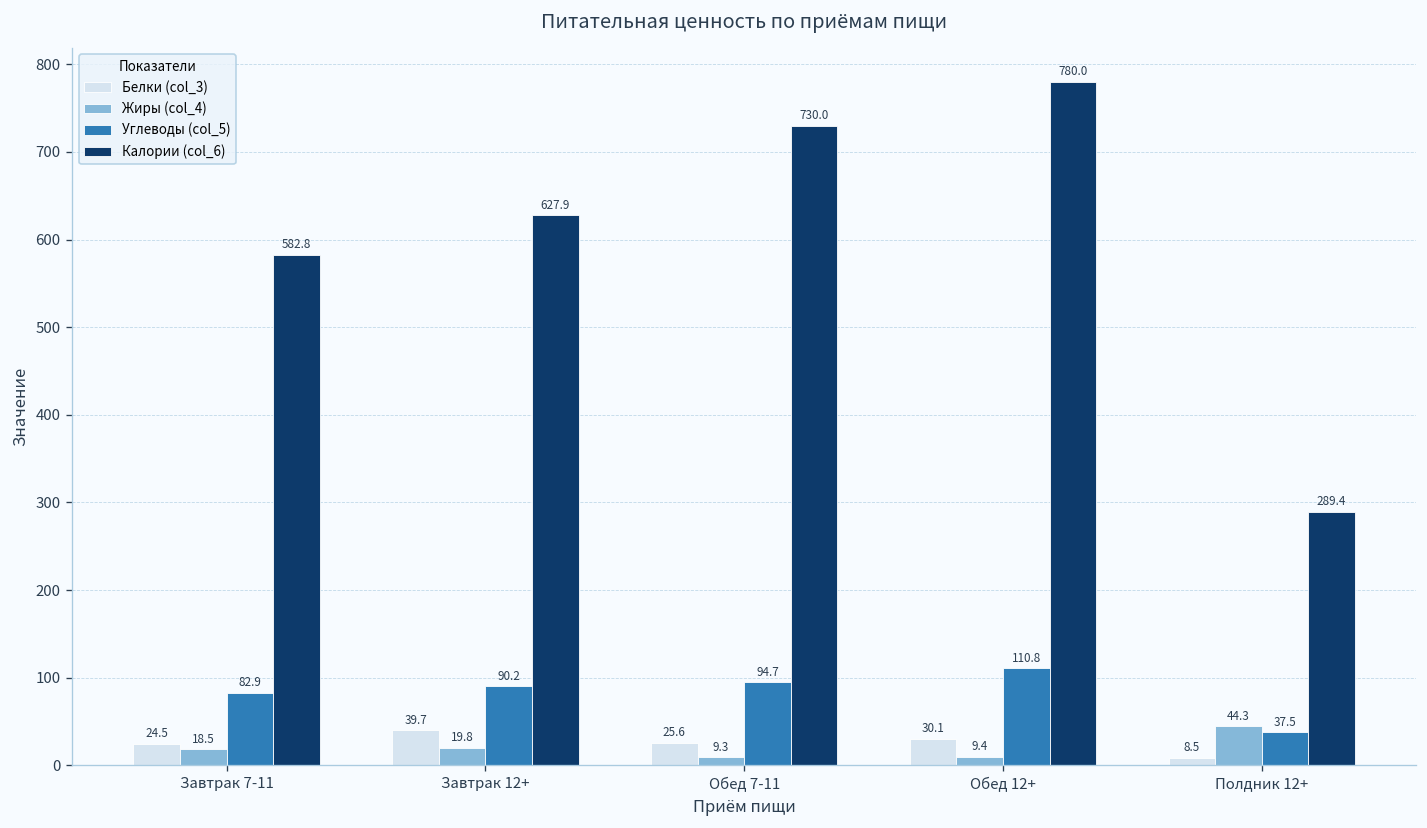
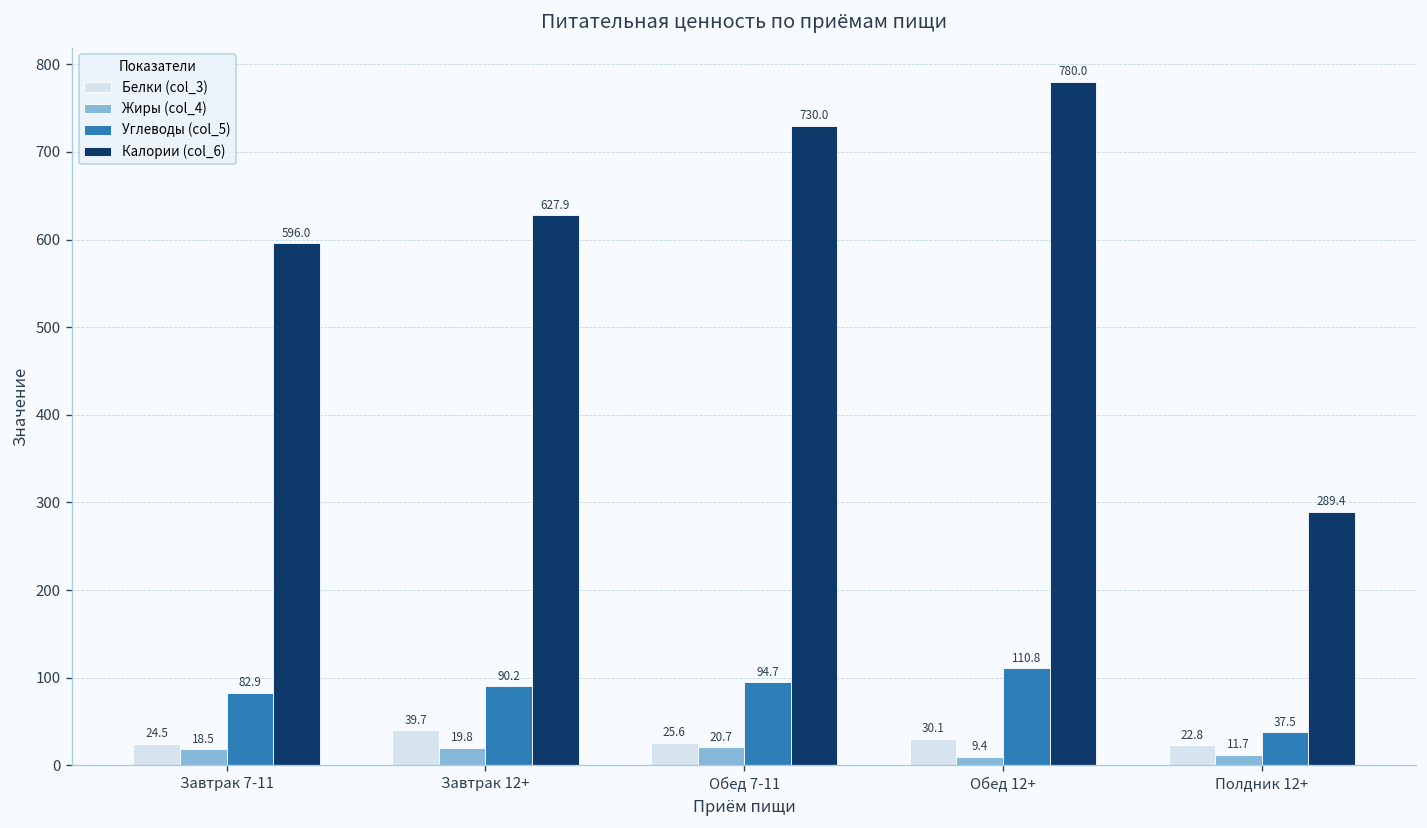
  {
    "Белки (col_3)": {
      "Завтрак 7-11": 24.5,
      "Завтрак 12+": 39.7,
      "Обед 7-11": 25.6,
      "Обед 12+": 30.1,
-     "Полдник 12+": 8.5
+     "Полдник 12+": 22.8
    },
    "Жиры (col_4)": {
      "Завтрак 7-11": 18.5,
      "Завтрак 12+": 19.8,
-     "Обед 7-11": 9.3,
+     "Обед 7-11": 20.7,
      "Обед 12+": 9.4,
-     "Полдник 12+": 44.3
+     "Полдник 12+": 11.7
    },
    "Углеводы (col_5)": {
      "Завтрак 7-11": 82.9,
      "Завтрак 12+": 90.2,
      "Обед 7-11": 94.7,
      "Обед 12+": 110.8,
      "Полдник 12+": 37.5
    },
    "Калории (col_6)": {
-     "Завтрак 7-11": 582.8,
+     "Завтрак 7-11": 596.0,
      "Завтрак 12+": 627.9,
      "Обед 7-11": 730.0,
      "Обед 12+": 780.0,
      "Полдник 12+": 289.4
    }
  }
